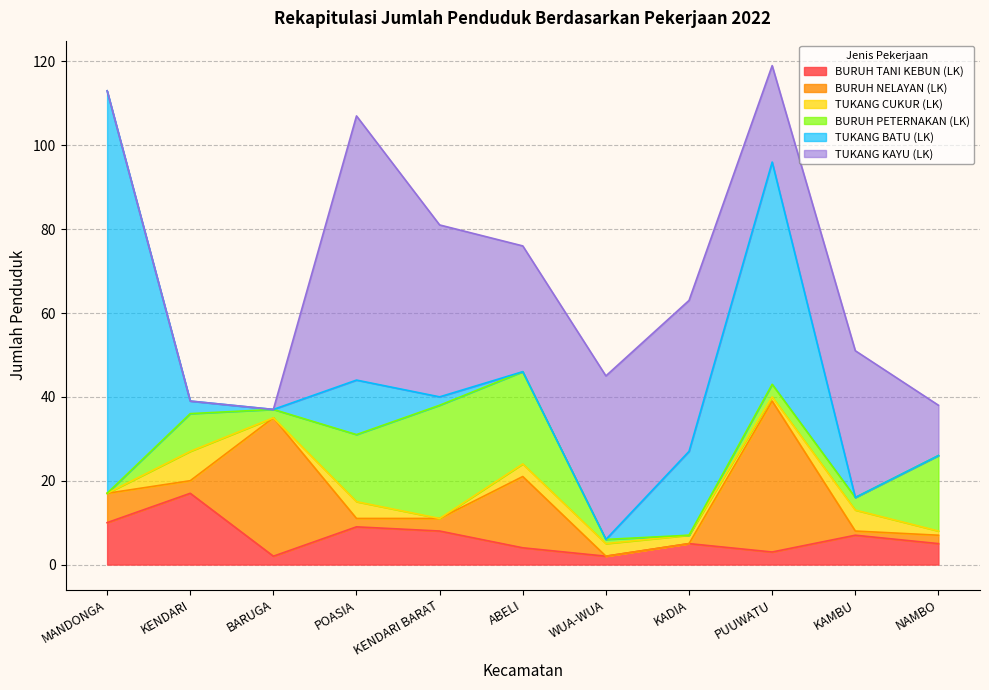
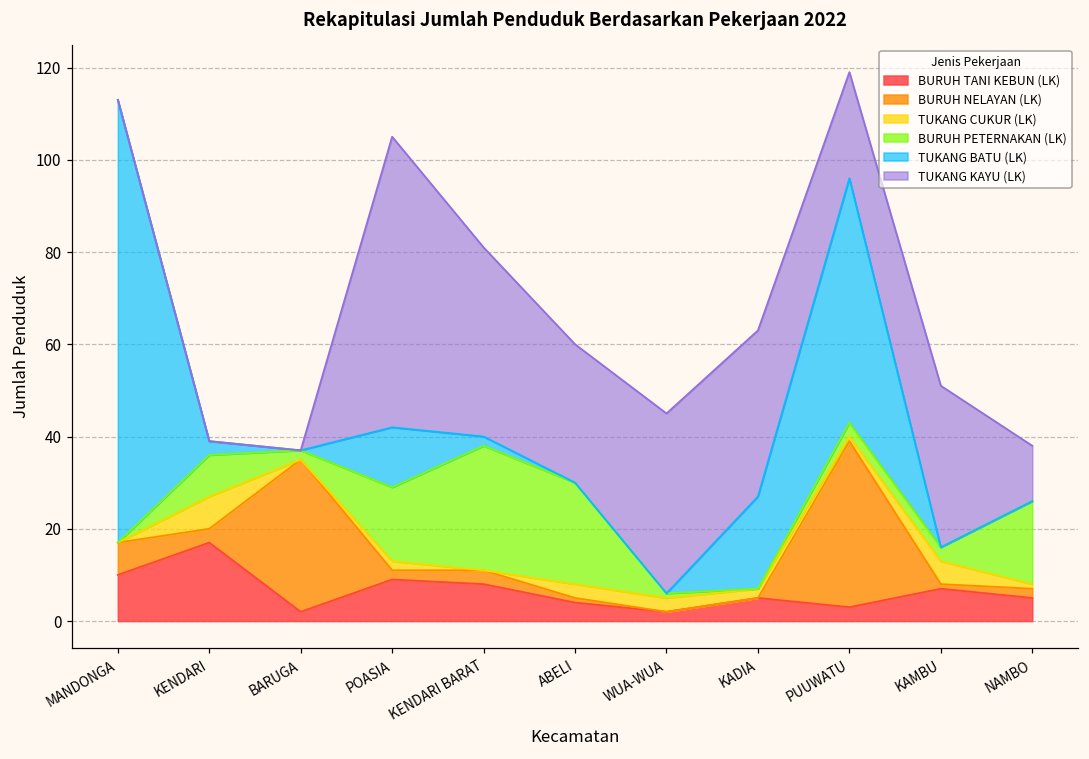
  {
    "BURUH TANI KEBUN (LK)": {
      "MANDONGA": 10,
      "KENDARI": 17,
      "BARUGA": 2,
      "POASIA": 9,
      "KENDARI BARAT": 8,
      "ABELI": 4,
      "PUUWATU": 3,
      "KAMBU": 7,
      "NAMBO": 5
    },
    "BURUH NELAYAN (LK)": {
      "KENDARI": 3,
      "POASIA": 2,
-     "ABELI": 17,
+     "ABELI": 1,
      "PUUWATU": 36,
      "KAMBU": 1,
      "NAMBO": 2
    },
    "TUKANG CUKUR (LK)": {
      "KENDARI": 7,
-     "POASIA": 4,
+     "POASIA": 2,
      "ABELI": 3,
      "WUA-WUA": 3,
      "PUUWATU": 1,
      "KAMBU": 5,
      "NAMBO": 1
    },
    "BURUH PETERNAKAN (LK)": {
      "KENDARI": 9,
      "POASIA": 16,
      "KENDARI BARAT": 27,
      "PUUWATU": 3
    },
    "TUKANG BATU (LK)": {
      "POASIA": 13,
      "KENDARI BARAT": 2,
      "KADIA": 20,
      "PUUWATU": 53
    },
    "TUKANG KAYU (LK)": {
      "POASIA": 63,
      "KENDARI BARAT": 41,
      "ABELI": 30,
      "WUA-WUA": 39,
      "KADIA": 36,
      "PUUWATU": 23,
      "KAMBU": 35,
      "NAMBO": 12
    }
  }
